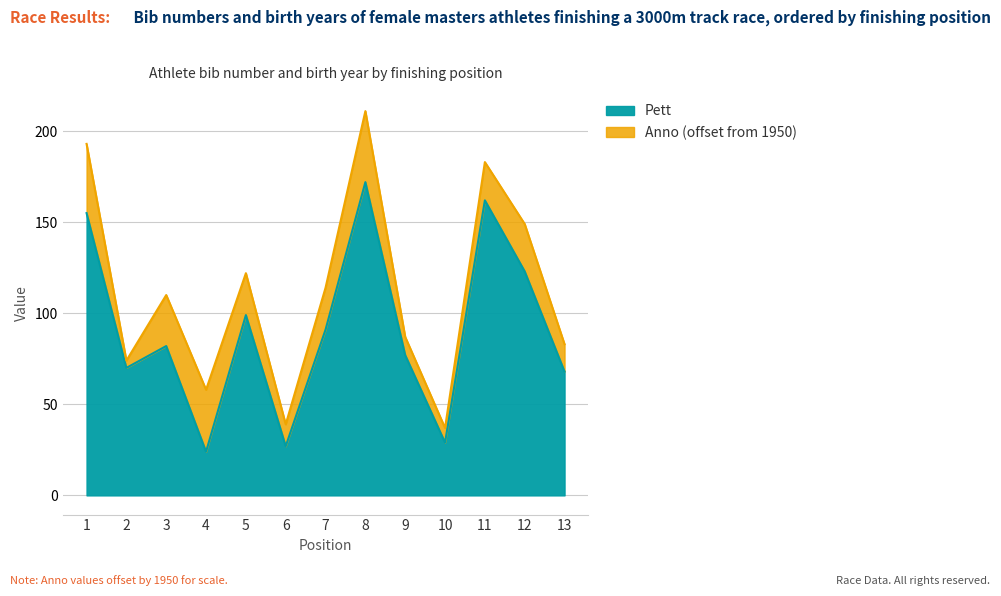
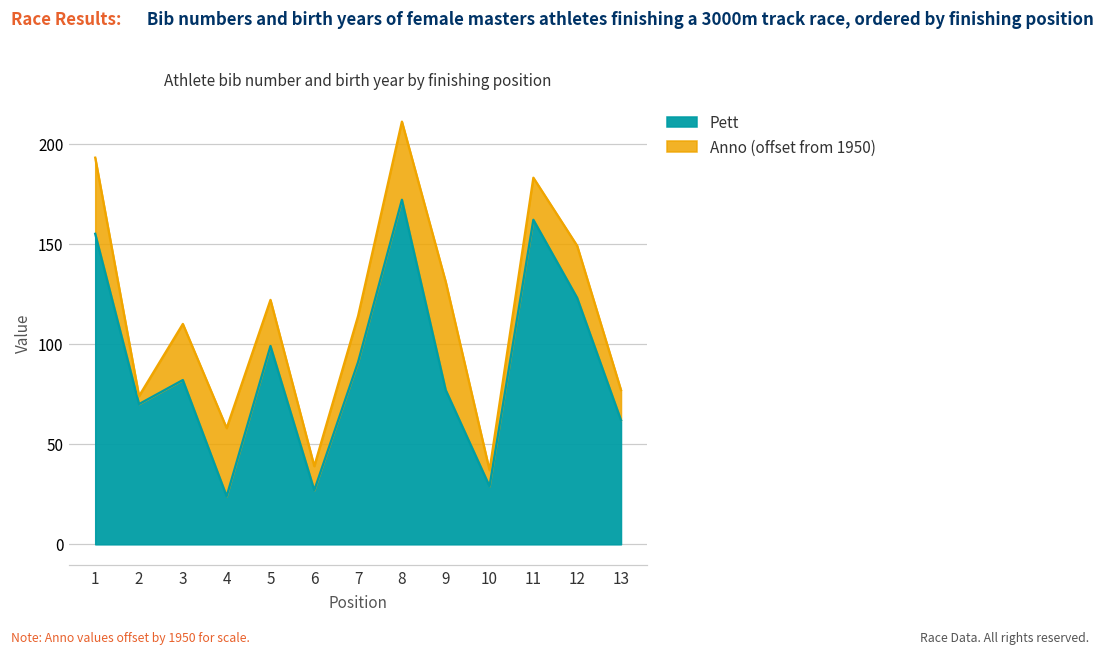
  {
    "Pett": {
      "1": 155,
      "2": 70,
      "3": 82,
      "4": 24,
      "5": 99,
      "6": 27,
      "7": 91,
      "8": 172,
      "9": 77,
      "10": 29,
      "11": 162,
      "12": 123,
-     "13": 68
+     "13": 62
    },
    "Anno (offset from 1950)": {
      "1": 38,
      "2": 4,
      "3": 28,
      "4": 34,
      "5": 23,
      "6": 12,
      "7": 23,
      "8": 39,
-     "9": 10,
+     "9": 54,
      "10": 8,
      "11": 21,
      "12": 26,
      "13": 15
    }
  }
